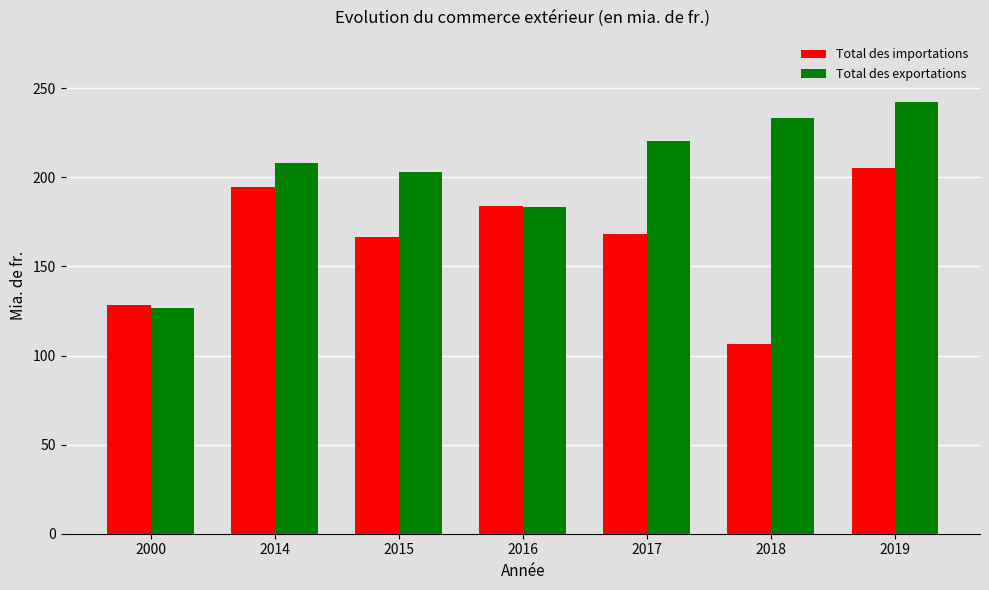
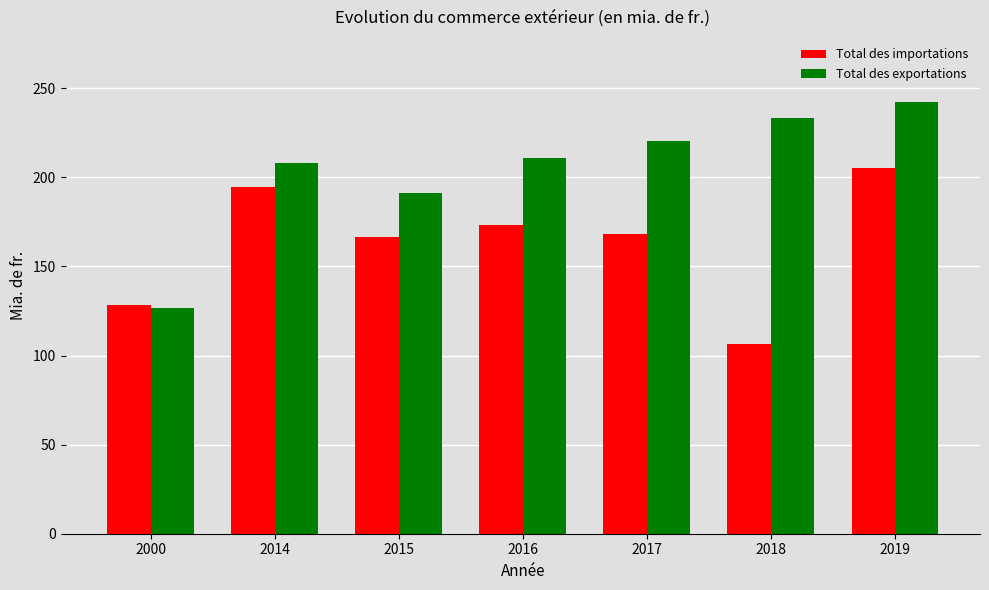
  {
    "Total des importations": {
      "2000": 129,
      "2014": 194,
      "2015": 166,
-     "2016": 184,
+     "2016": 174,
      "2017": 168,
      "2018": 106,
      "2019": 205
    },
    "Total des exportations": {
      "2000": 127,
      "2014": 208,
-     "2015": 203,
-     "2016": 183,
+     "2015": 191,
+     "2016": 211,
      "2017": 221,
      "2018": 233,
      "2019": 242
    }
  }
